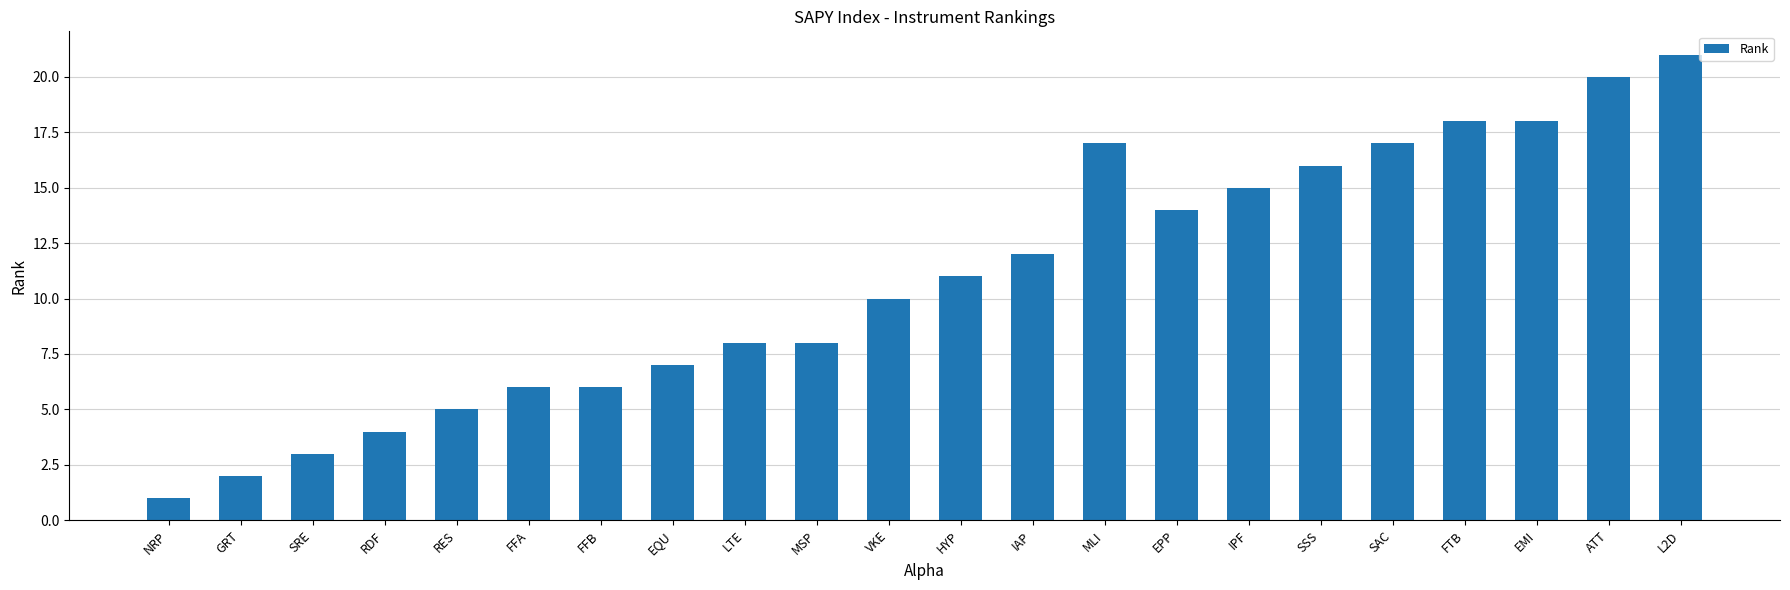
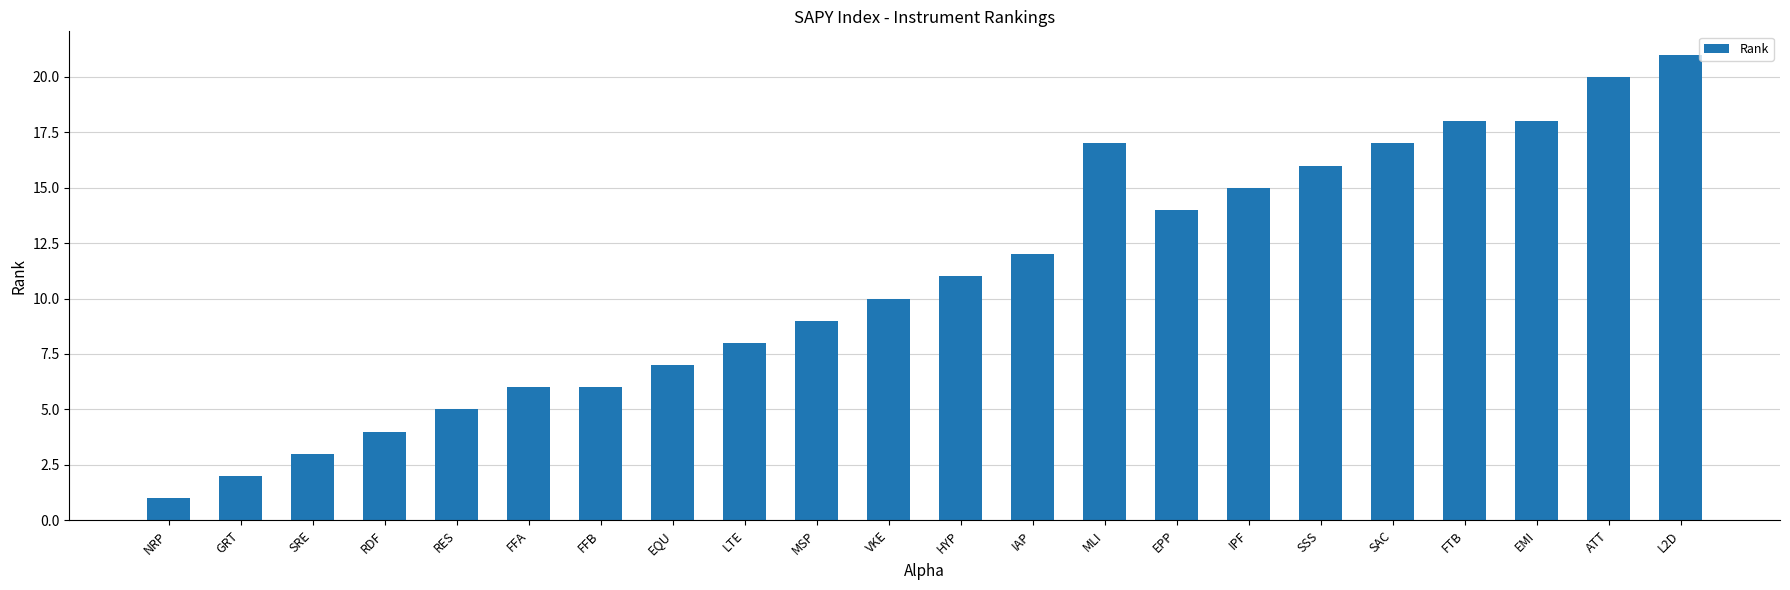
  {
    "NRP": 1,
    "GRT": 2,
    "SRE": 3,
    "RDF": 4,
    "RES": 5,
    "FFA": 6,
    "FFB": 6,
    "EQU": 7,
    "LTE": 8,
-   "MSP": 8,
+   "MSP": 9,
    "VKE": 10,
    "HYP": 11,
    "IAP": 12,
    "MLI": 17,
    "EPP": 14,
    "IPF": 15,
    "SSS": 16,
    "SAC": 17,
    "FTB": 18,
    "EMI": 18,
    "ATT": 20,
    "L2D": 21
  }
